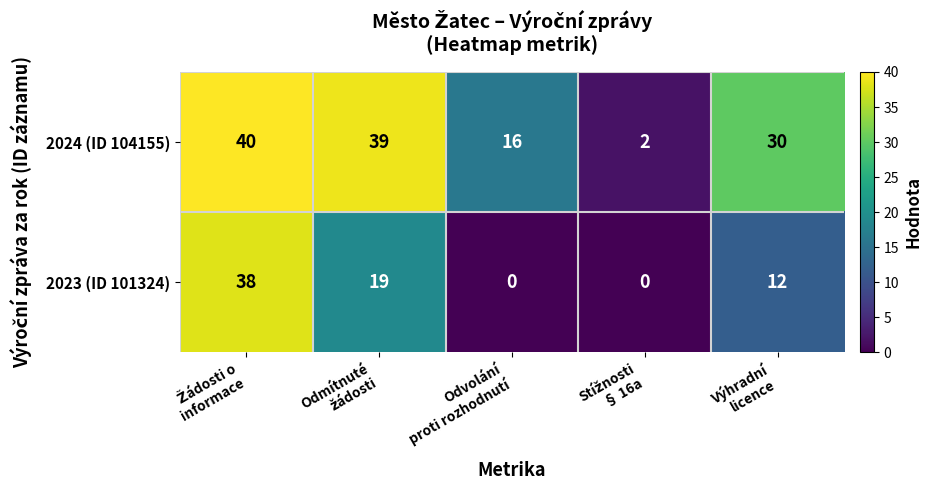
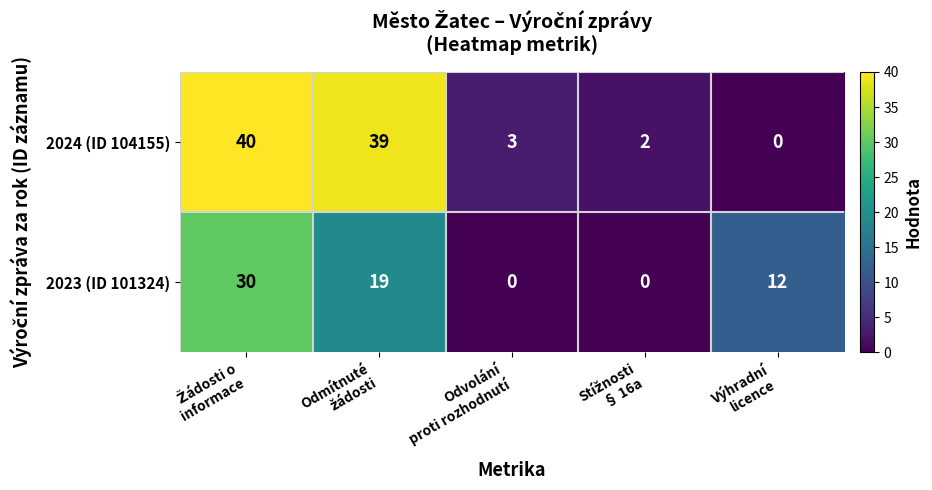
  {
    "2024 (ID 104155)": {
      "Žádosti o informace": 40,
      "Odmítnuté žádosti": 39,
-     "Odvolání proti rozhodnutí": 16,
+     "Odvolání proti rozhodnutí": 3,
      "Stížnosti § 16a": 2,
-     "Výhradní licence": 30
+     "Výhradní licence": 0
    },
    "2023 (ID 101324)": {
-     "Žádosti o informace": 38,
+     "Žádosti o informace": 30,
      "Odmítnuté žádosti": 19,
      "Odvolání proti rozhodnutí": 0,
      "Stížnosti § 16a": 0,
      "Výhradní licence": 12
    }
  }
